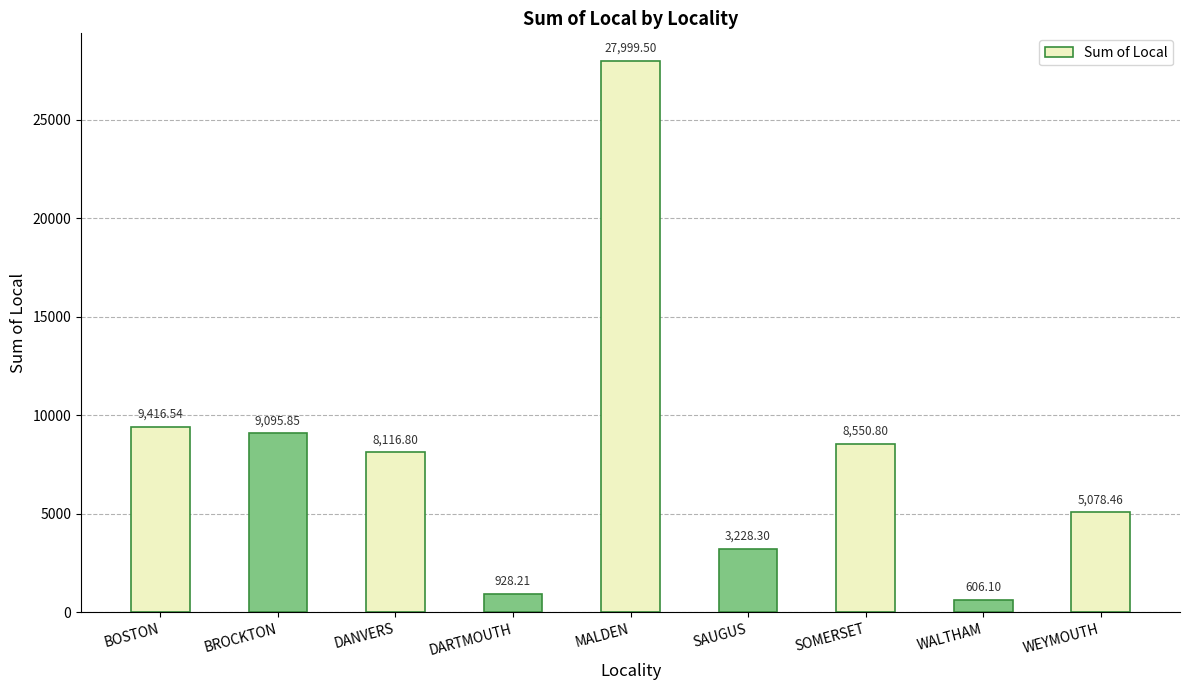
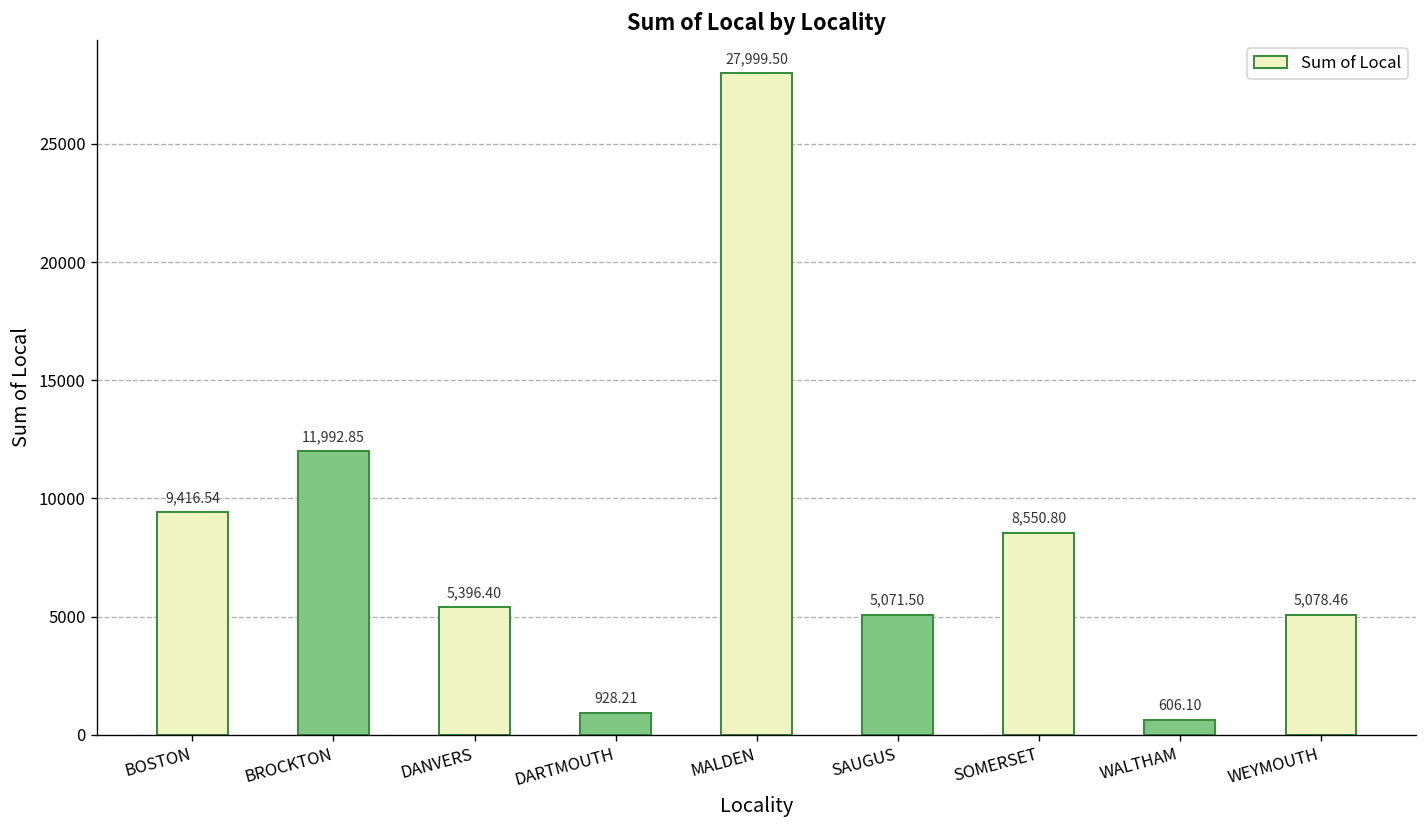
  {
    "BOSTON": "9,416.54",
-   "BROCKTON": "9,095.85",
-   "DANVERS": "8,116.80",
+   "BROCKTON": "11,992.85",
+   "DANVERS": "5,396.40",
    "DARTMOUTH": "928.21",
    "MALDEN": "27,999.50",
-   "SAUGUS": "3,228.30",
+   "SAUGUS": "5,071.50",
    "SOMERSET": "8,550.80",
    "WALTHAM": "606.10",
    "WEYMOUTH": "5,078.46"
  }
